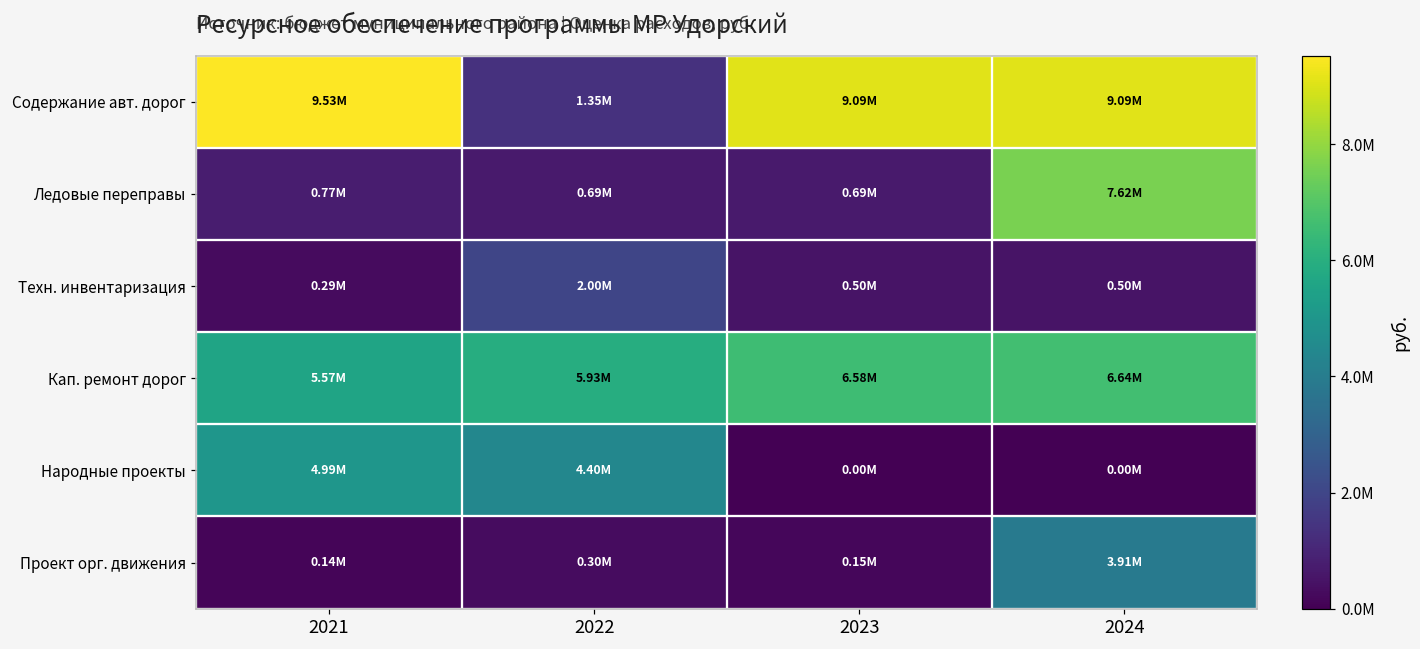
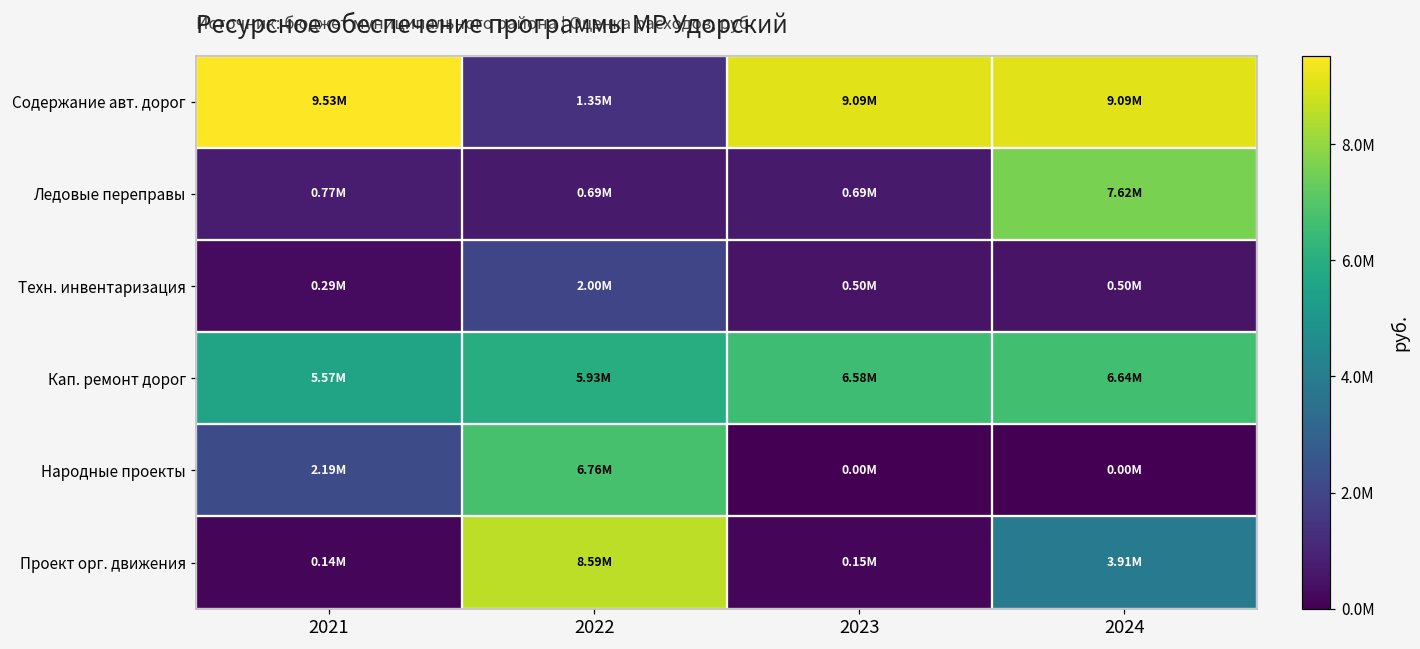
  {
    "Содержание авт. дорог": {
      "2021": "9.53M",
      "2022": "1.35M",
      "2023": "9.09M",
      "2024": "9.09M"
    },
    "Ледовые переправы": {
      "2021": "0.77M",
      "2022": "0.69M",
      "2023": "0.69M",
      "2024": "7.62M"
    },
    "Техн. инвентаризация": {
      "2021": "0.29M",
      "2022": "2.00M",
      "2023": "0.50M",
      "2024": "0.50M"
    },
    "Кап. ремонт дорог": {
      "2021": "5.57M",
      "2022": "5.93M",
      "2023": "6.58M",
      "2024": "6.64M"
    },
    "Народные проекты": {
-     "2021": "4.99M",
-     "2022": "4.40M",
+     "2021": "2.19M",
+     "2022": "6.76M",
      "2023": "0.00M",
      "2024": "0.00M"
    },
    "Проект орг. движения": {
      "2021": "0.14M",
-     "2022": "0.30M",
+     "2022": "8.59M",
      "2023": "0.15M",
      "2024": "3.91M"
    }
  }
